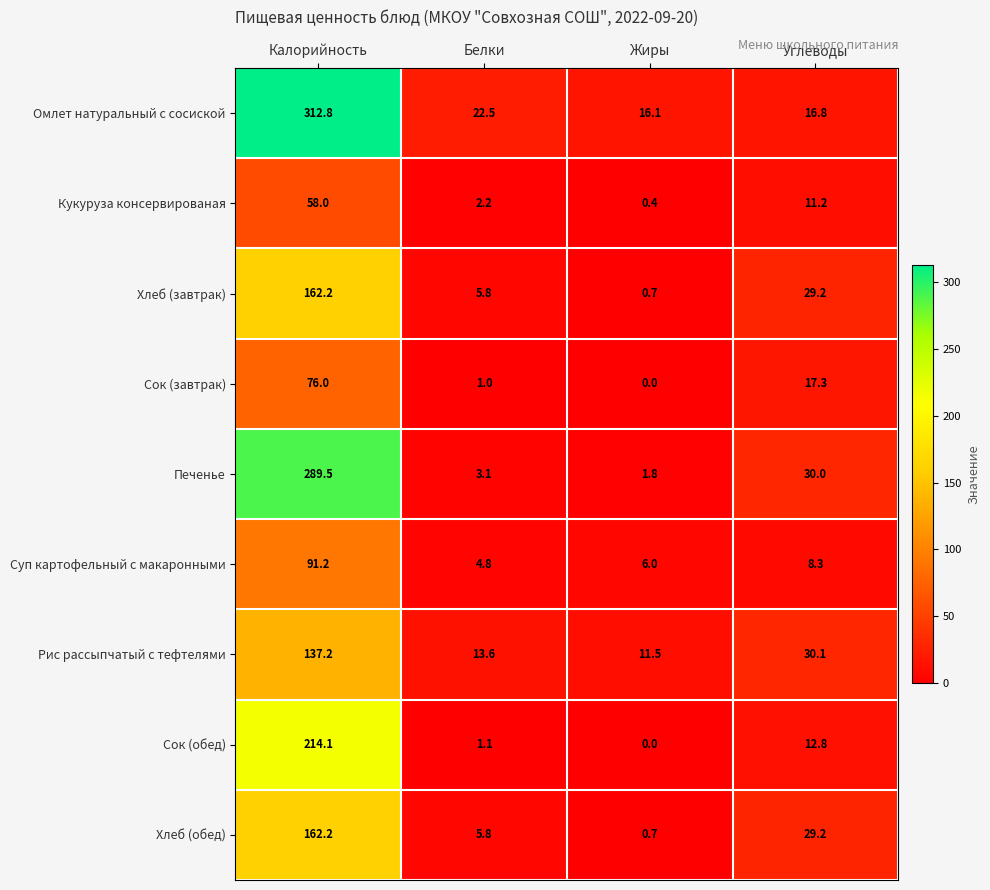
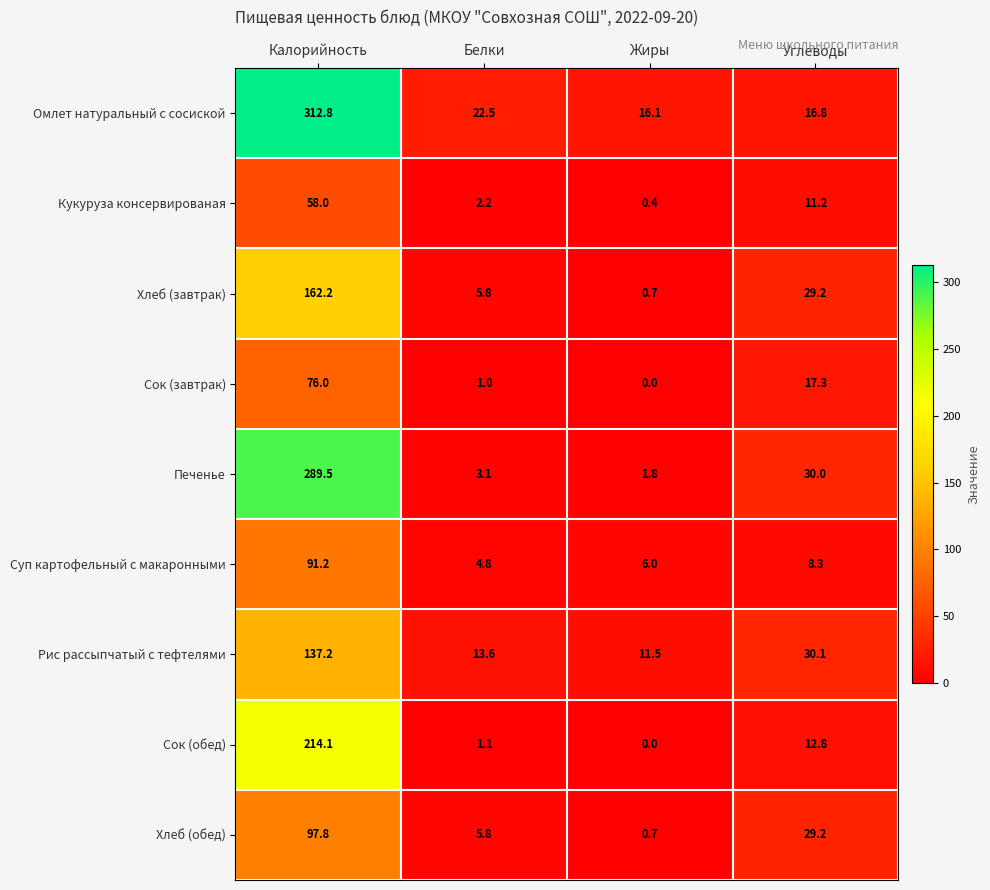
  {
    "Омлет натуральный с сосиской": {
      "Калорийность": 312.8,
      "Белки": 22.5,
      "Жиры": 16.1,
      "Углеводы": 16.8
    },
    "Кукуруза консервированая": {
      "Калорийность": 58.0,
      "Белки": 2.2,
      "Жиры": 0.4,
      "Углеводы": 11.2
    },
    "Хлеб (завтрак)": {
      "Калорийность": 162.2,
      "Белки": 5.8,
      "Жиры": 0.7,
      "Углеводы": 29.2
    },
    "Сок (завтрак)": {
      "Калорийность": 76.0,
      "Белки": 1.0,
      "Жиры": 0.0,
      "Углеводы": 17.3
    },
    "Печенье": {
      "Калорийность": 289.5,
      "Белки": 3.1,
      "Жиры": 1.8,
      "Углеводы": 30.0
    },
    "Суп картофельный с макаронными": {
      "Калорийность": 91.2,
      "Белки": 4.8,
      "Жиры": 6.0,
      "Углеводы": 8.3
    },
    "Рис рассыпчатый с тефтелями": {
      "Калорийность": 137.2,
      "Белки": 13.6,
      "Жиры": 11.5,
      "Углеводы": 30.1
    },
    "Сок (обед)": {
      "Калорийность": 214.1,
      "Белки": 1.1,
      "Жиры": 0.0,
      "Углеводы": 12.8
    },
    "Хлеб (обед)": {
-     "Калорийность": 162.2,
+     "Калорийность": 97.8,
      "Белки": 5.8,
      "Жиры": 0.7,
      "Углеводы": 29.2
    }
  }
